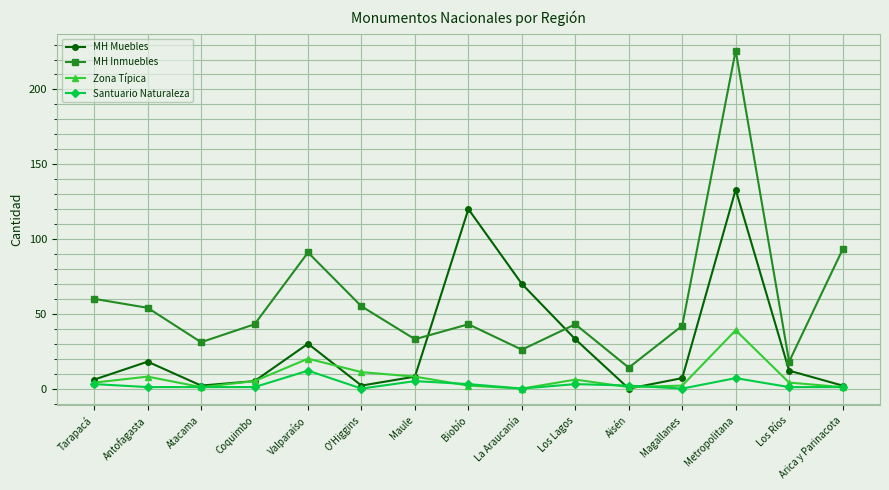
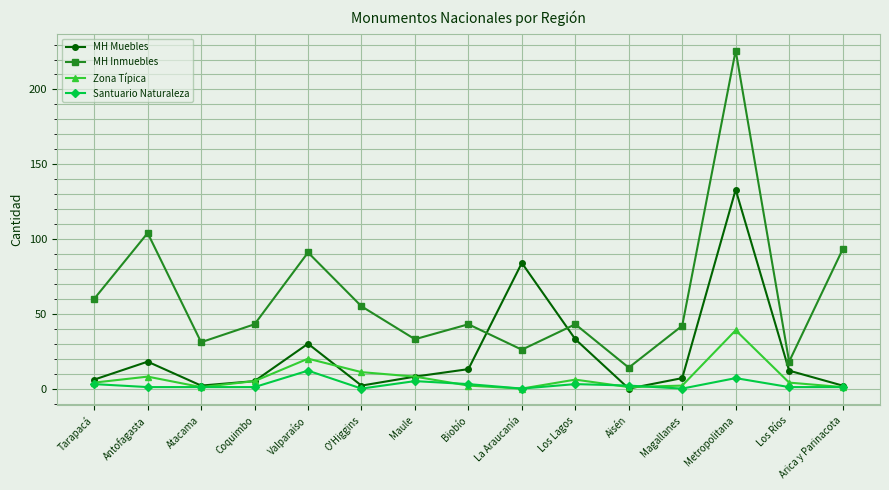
  {
    "MH Muebles": {
      "Tarapacá": 6,
      "Antofagasta": 18,
      "Valparaíso": 30,
      "O'Higgins": 2,
-     "Biobío": 120,
-     "La Araucanía": 70,
+     "Biobío": 13,
+     "La Araucanía": 84,
      "Los Lagos": 33,
      "Magallanes": 7,
      "Metropolitana": 133,
      "Los Ríos": 12
    },
    "MH Inmuebles": {
      "Tarapacá": 60,
-     "Antofagasta": 54,
+     "Antofagasta": 104,
      "Atacama": 31,
      "Coquimbo": 43,
      "Valparaíso": 91,
      "O'Higgins": 55,
      "Maule": 33,
      "Biobío": 43,
      "La Araucanía": 26,
      "Los Lagos": 43,
      "Aisén": 14,
      "Magallanes": 42,
      "Metropolitana": 226,
      "Los Ríos": 18,
      "Arica y Parinacota": 93
    }
  }
